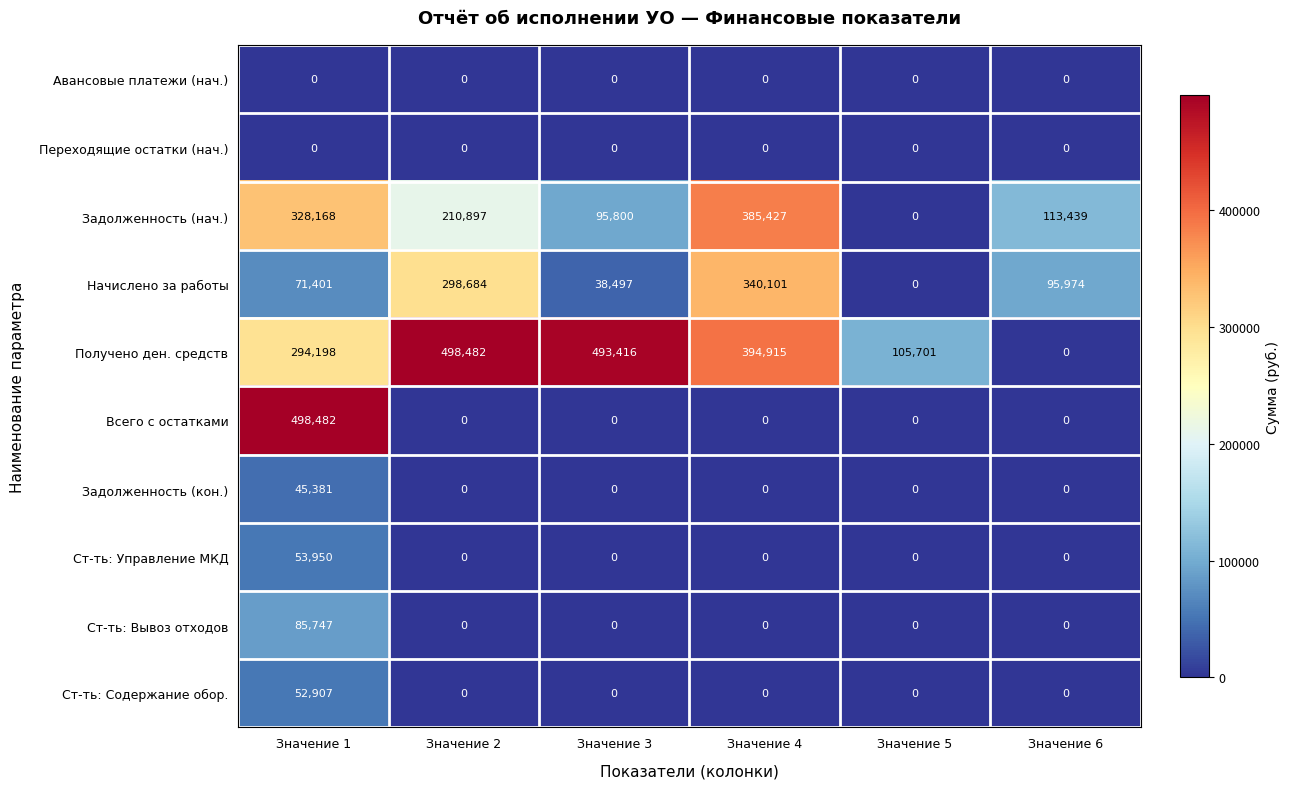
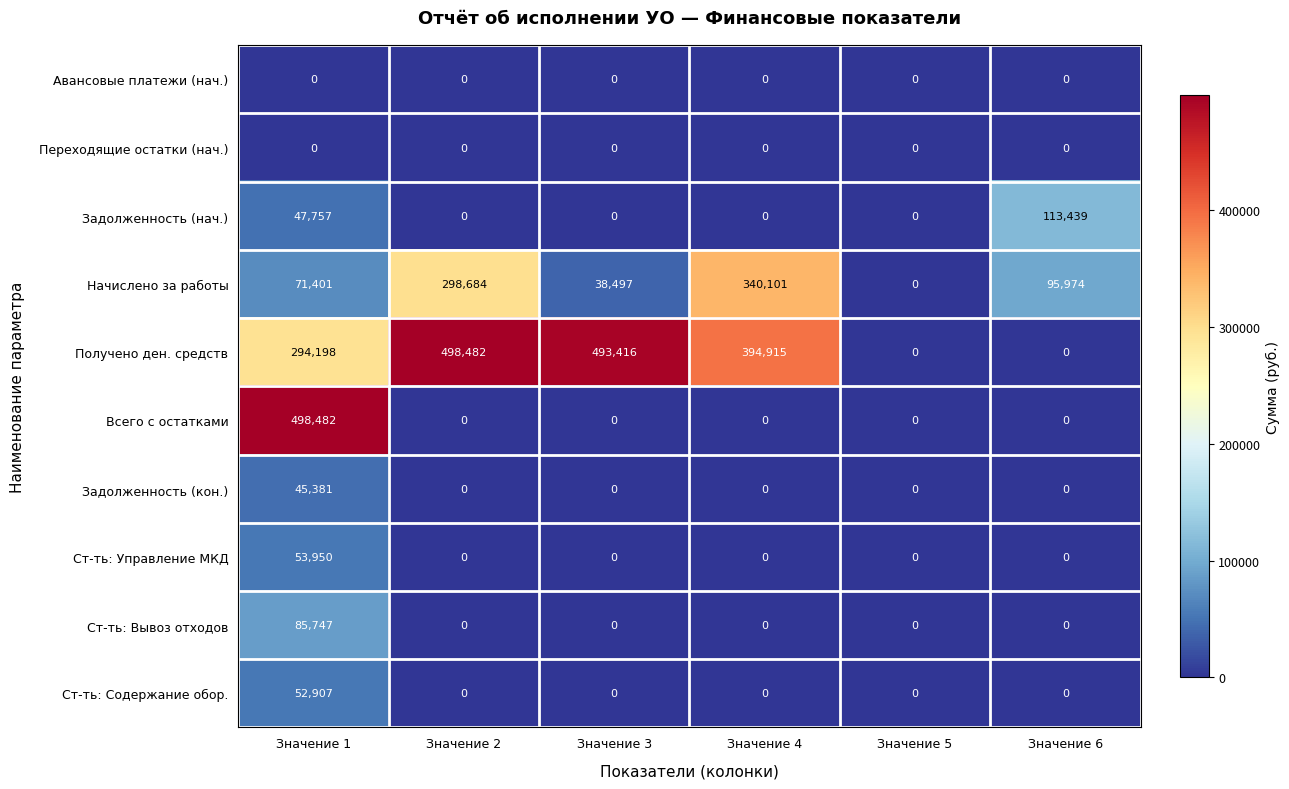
  {
    "Авансовые платежи (нач.)": {
      "Значение 1": "0",
      "Значение 2": "0",
      "Значение 3": "0",
      "Значение 4": "0",
      "Значение 5": "0",
      "Значение 6": "0"
    },
    "Переходящие остатки (нач.)": {
      "Значение 1": "0",
      "Значение 2": "0",
      "Значение 3": "0",
      "Значение 4": "0",
      "Значение 5": "0",
      "Значение 6": "0"
    },
    "Задолженность (нач.)": {
-     "Значение 1": "328,168",
-     "Значение 2": "210,897",
-     "Значение 3": "95,800",
-     "Значение 4": "385,427",
+     "Значение 1": "47,757",
+     "Значение 2": "0",
+     "Значение 3": "0",
+     "Значение 4": "0",
      "Значение 5": "0",
      "Значение 6": "113,439"
    },
    "Начислено за работы": {
      "Значение 1": "71,401",
      "Значение 2": "298,684",
      "Значение 3": "38,497",
      "Значение 4": "340,101",
      "Значение 5": "0",
      "Значение 6": "95,974"
    },
    "Получено ден. средств": {
      "Значение 1": "294,198",
      "Значение 2": "498,482",
      "Значение 3": "493,416",
      "Значение 4": "394,915",
-     "Значение 5": "105,701",
+     "Значение 5": "0",
      "Значение 6": "0"
    },
    "Всего с остатками": {
      "Значение 1": "498,482",
      "Значение 2": "0",
      "Значение 3": "0",
      "Значение 4": "0",
      "Значение 5": "0",
      "Значение 6": "0"
    },
    "Задолженность (кон.)": {
      "Значение 1": "45,381",
      "Значение 2": "0",
      "Значение 3": "0",
      "Значение 4": "0",
      "Значение 5": "0",
      "Значение 6": "0"
    },
    "Ст-ть: Управление МКД": {
      "Значение 1": "53,950",
      "Значение 2": "0",
      "Значение 3": "0",
      "Значение 4": "0",
      "Значение 5": "0",
      "Значение 6": "0"
    },
    "Ст-ть: Вывоз отходов": {
      "Значение 1": "85,747",
      "Значение 2": "0",
      "Значение 3": "0",
      "Значение 4": "0",
      "Значение 5": "0",
      "Значение 6": "0"
    },
    "Ст-ть: Содержание обор.": {
      "Значение 1": "52,907",
      "Значение 2": "0",
      "Значение 3": "0",
      "Значение 4": "0",
      "Значение 5": "0",
      "Значение 6": "0"
    }
  }
